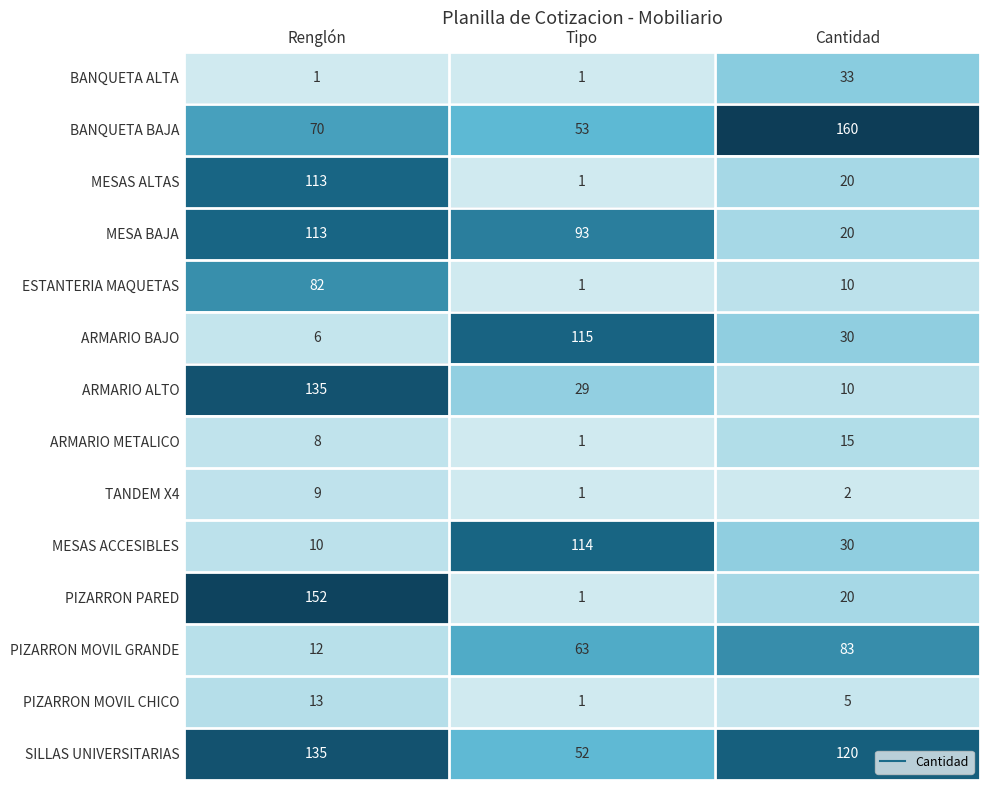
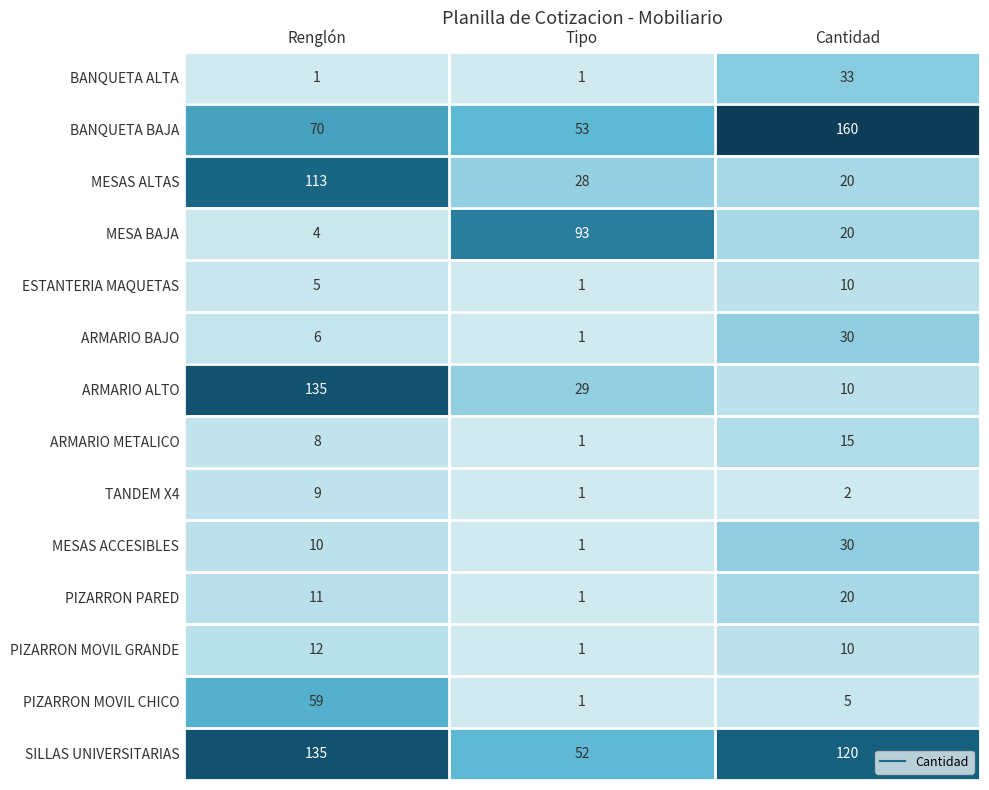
  {
    "BANQUETA ALTA": {
      "Renglón": 1,
      "Tipo": 1,
      "Cantidad": 33
    },
    "BANQUETA BAJA": {
      "Renglón": 70,
      "Tipo": 53,
      "Cantidad": 160
    },
    "MESAS ALTAS": {
      "Renglón": 113,
-     "Tipo": 1,
+     "Tipo": 28,
      "Cantidad": 20
    },
    "MESA BAJA": {
-     "Renglón": 113,
+     "Renglón": 4,
      "Tipo": 93,
      "Cantidad": 20
    },
    "ESTANTERIA MAQUETAS": {
-     "Renglón": 82,
+     "Renglón": 5,
      "Tipo": 1,
      "Cantidad": 10
    },
    "ARMARIO BAJO": {
      "Renglón": 6,
-     "Tipo": 115,
+     "Tipo": 1,
      "Cantidad": 30
    },
    "ARMARIO ALTO": {
      "Renglón": 135,
      "Tipo": 29,
      "Cantidad": 10
    },
    "ARMARIO METALICO": {
      "Renglón": 8,
      "Tipo": 1,
      "Cantidad": 15
    },
    "TANDEM X4": {
      "Renglón": 9,
      "Tipo": 1,
      "Cantidad": 2
    },
    "MESAS ACCESIBLES": {
      "Renglón": 10,
-     "Tipo": 114,
+     "Tipo": 1,
      "Cantidad": 30
    },
    "PIZARRON PARED": {
-     "Renglón": 152,
+     "Renglón": 11,
      "Tipo": 1,
      "Cantidad": 20
    },
    "PIZARRON MOVIL GRANDE": {
      "Renglón": 12,
-     "Tipo": 63,
-     "Cantidad": 83
+     "Tipo": 1,
+     "Cantidad": 10
    },
    "PIZARRON MOVIL CHICO": {
-     "Renglón": 13,
+     "Renglón": 59,
      "Tipo": 1,
      "Cantidad": 5
    },
    "SILLAS UNIVERSITARIAS": {
      "Renglón": 135,
      "Tipo": 52,
      "Cantidad": 120
    }
  }
